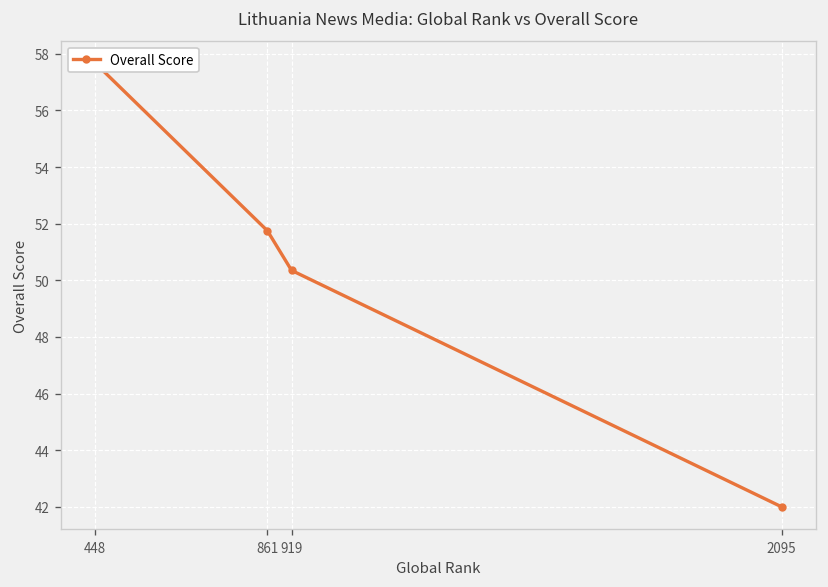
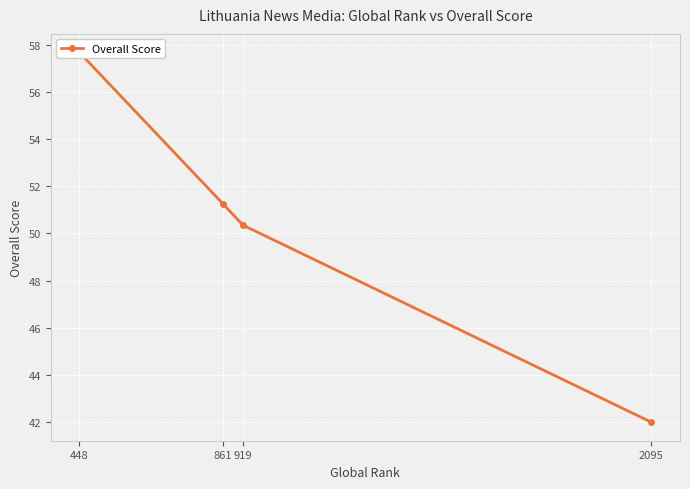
  {
-   "861": 51.8,
+   "861": 51.3,
    "919": 50.4,
    "2095": 42.0
  }
